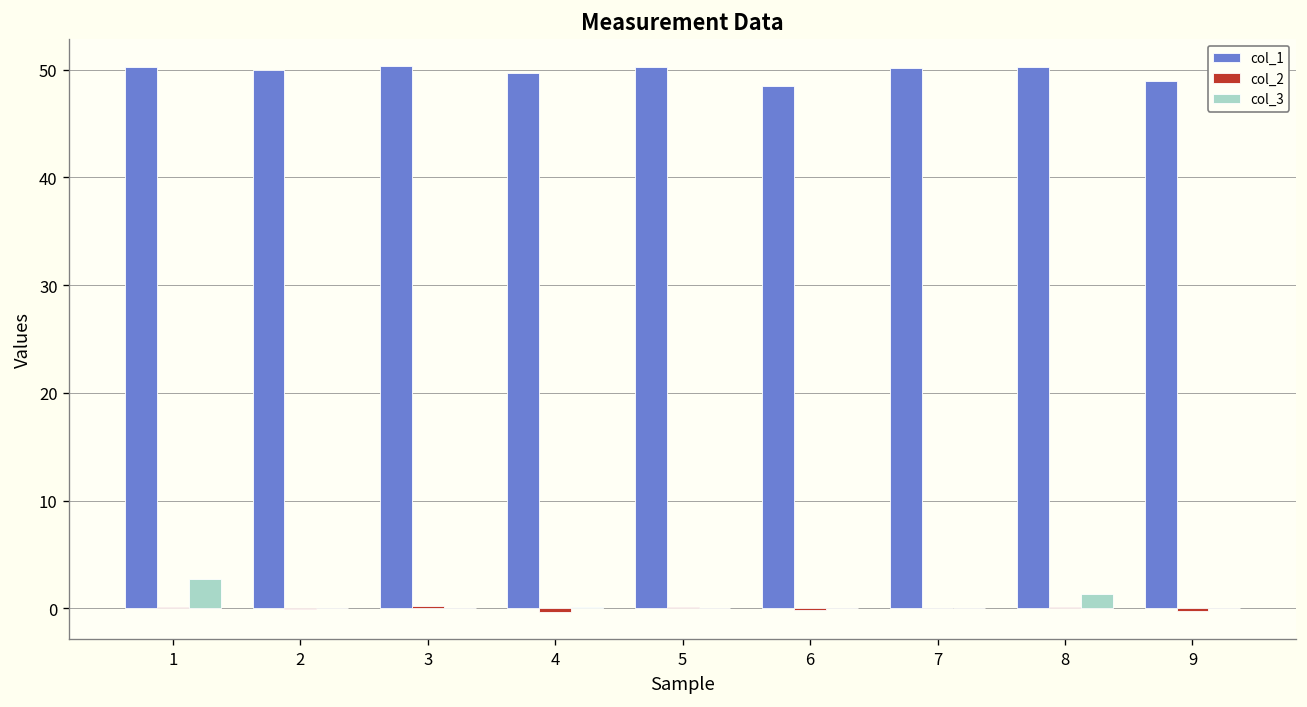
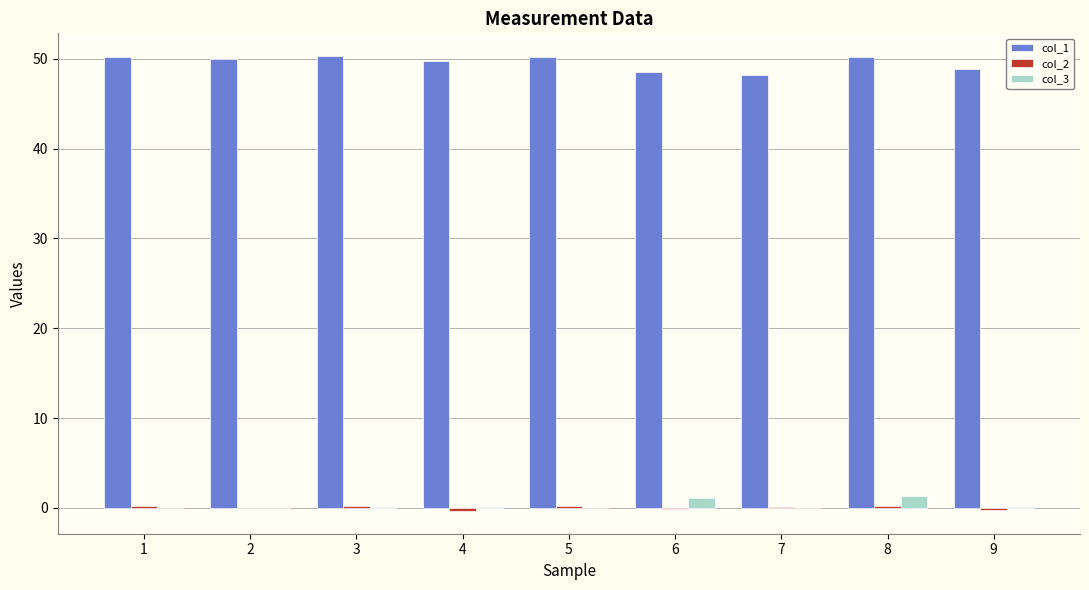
  {
    "col_1": {
      "1": 50,
      "2": 50,
      "3": 50,
      "4": 50,
      "5": 50,
      "6": 49,
-     "7": 50,
+     "7": 48,
      "8": 50,
      "9": 49
    },
    "col_2": {
      "4": 0
    },
    "col_3": {
-     "1": 3,
-     "6": 0,
+     "1": 0,
+     "6": 1,
      "8": 1
    }
  }
